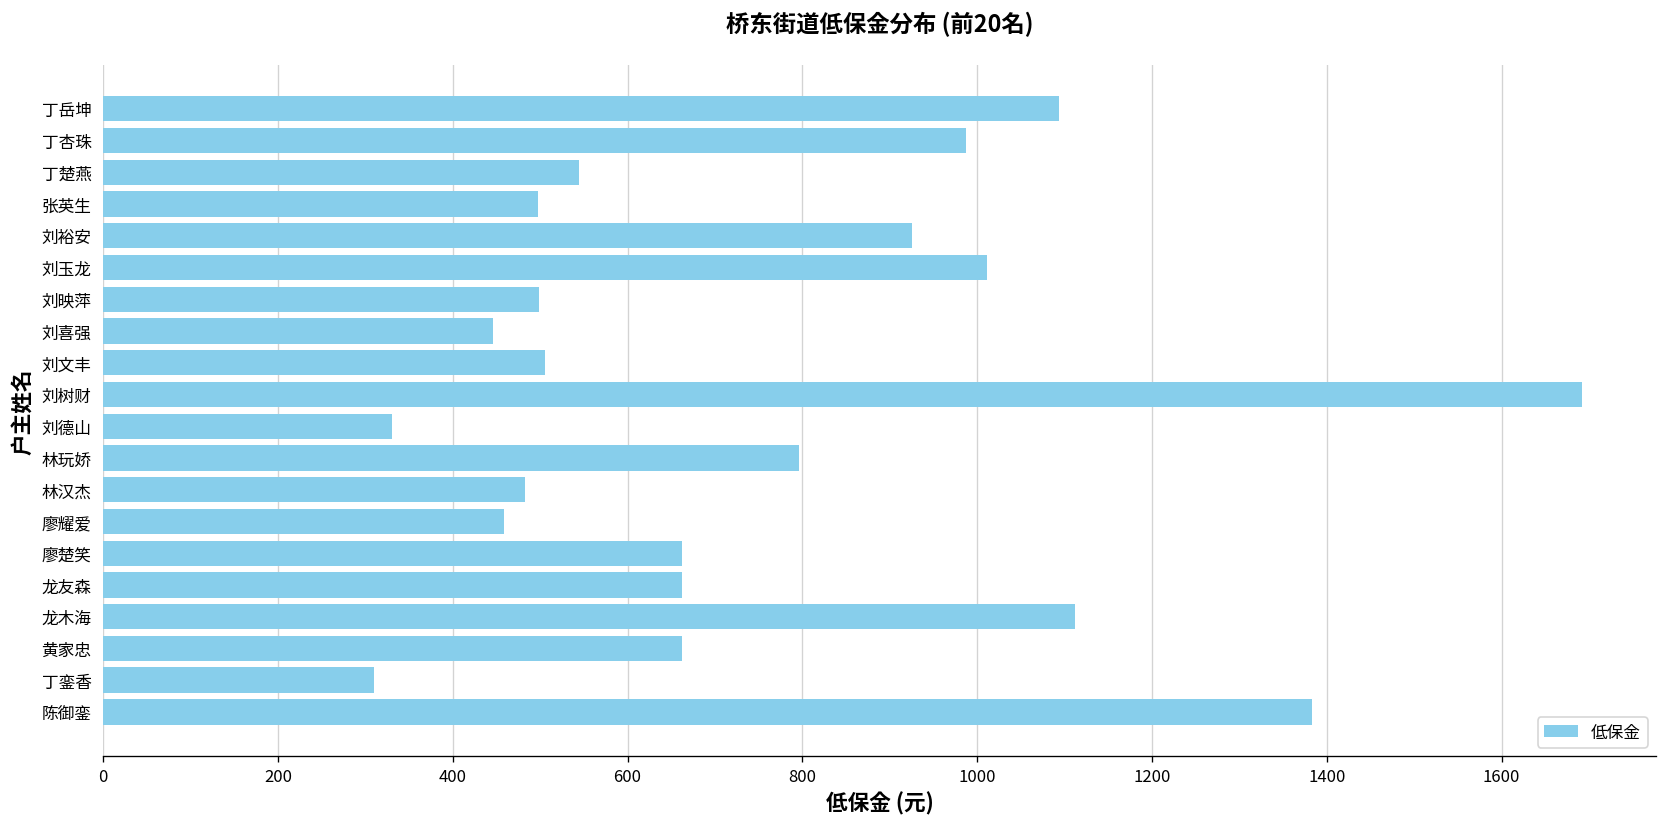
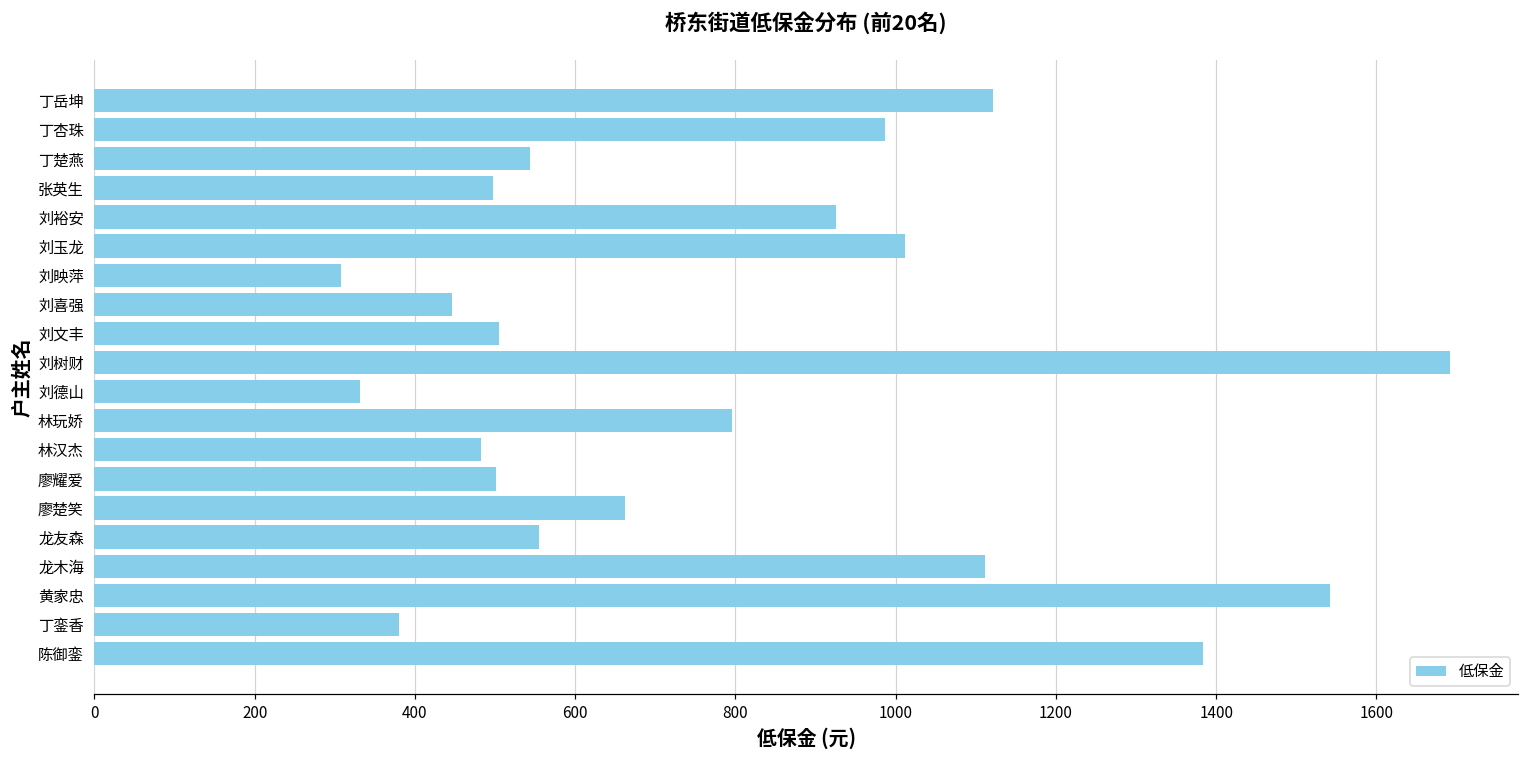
  {
-   "丁岳坤": 1090,
+   "丁岳坤": 1120,
    "丁杏珠": 990,
    "丁楚燕": 540,
    "张英生": 500,
    "刘裕安": 930,
    "刘玉龙": 1010,
-   "刘映萍": 500,
+   "刘映萍": 310,
    "刘喜强": 450,
    "刘文丰": 510,
    "刘树财": 1690,
    "刘德山": 330,
    "林玩娇": 800,
    "林汉杰": 480,
-   "廖耀爱": 460,
+   "廖耀爱": 500,
    "廖楚笑": 660,
-   "龙友森": 660,
+   "龙友森": 560,
    "龙木海": 1110,
-   "黄家忠": 660,
-   "丁銮香": 310,
+   "黄家忠": 1540,
+   "丁銮香": 380,
    "陈御銮": 1380
  }
